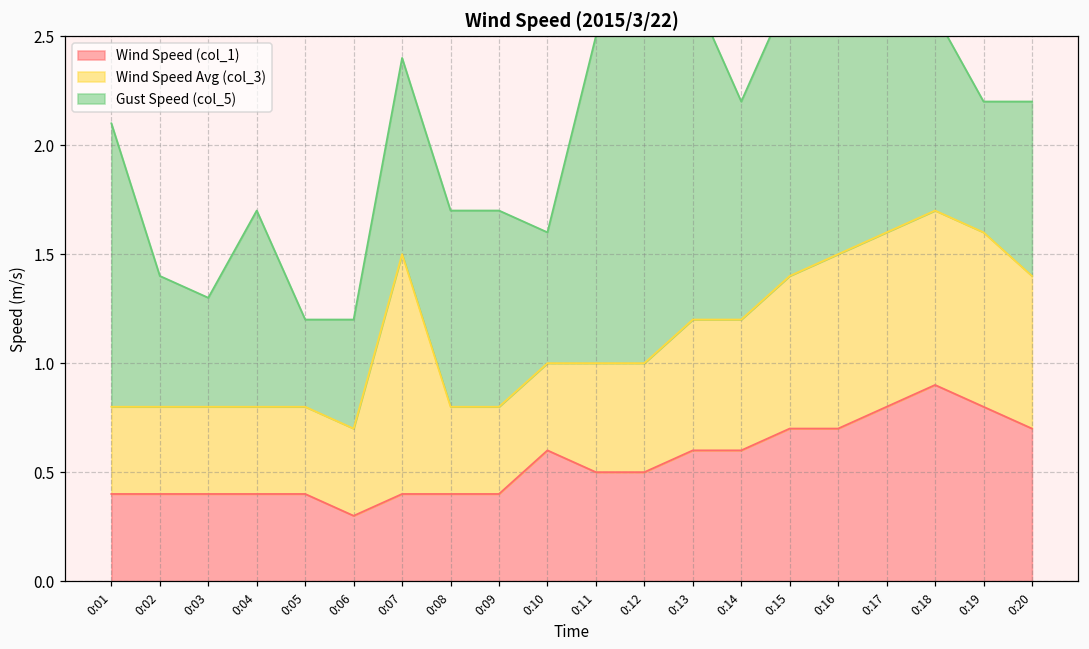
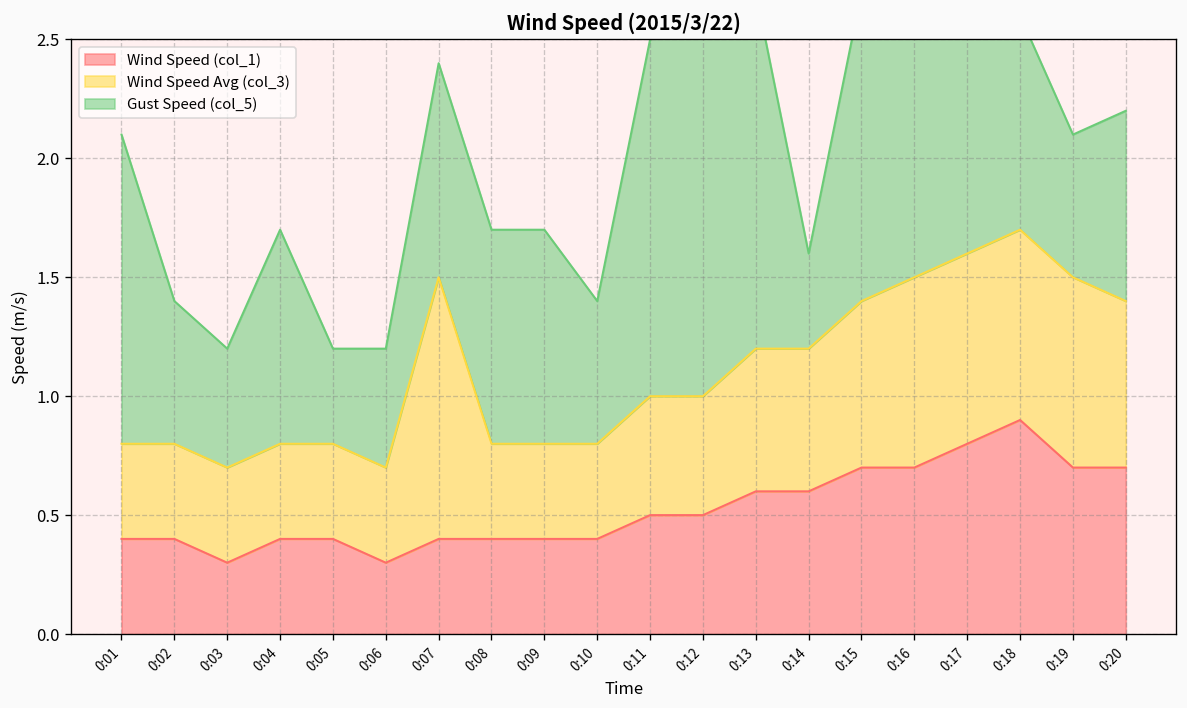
  {
    "Wind Speed (col_1)": {
      "0:01": 0.4,
      "0:02": 0.4,
-     "0:03": 0.4,
+     "0:03": 0.3,
      "0:04": 0.4,
      "0:05": 0.4,
      "0:06": 0.3,
      "0:07": 0.4,
      "0:08": 0.4,
      "0:09": 0.4,
-     "0:10": 0.6,
+     "0:10": 0.4,
      "0:11": 0.5,
      "0:12": 0.5,
      "0:13": 0.6,
      "0:14": 0.6,
      "0:15": 0.7,
      "0:16": 0.7,
      "0:17": 0.8,
      "0:18": 0.9,
-     "0:19": 0.8,
+     "0:19": 0.7,
      "0:20": 0.7
    },
    "Wind Speed Avg (col_3)": {
      "0:01": 0.4,
      "0:02": 0.4,
      "0:03": 0.4,
      "0:04": 0.4,
      "0:05": 0.4,
      "0:06": 0.4,
      "0:07": 1.1,
      "0:08": 0.4,
      "0:09": 0.4,
      "0:10": 0.4,
      "0:11": 0.5,
      "0:12": 0.5,
      "0:13": 0.6,
      "0:14": 0.6,
      "0:15": 0.7,
      "0:16": 0.8,
      "0:17": 0.8,
      "0:18": 0.8,
      "0:19": 0.8,
      "0:20": 0.7
    },
    "Gust Speed (col_5)": {
      "0:01": 1.3,
      "0:02": 0.6,
      "0:03": 0.5,
      "0:04": 0.9,
      "0:05": 0.4,
      "0:06": 0.5,
      "0:07": 0.9,
      "0:08": 0.9,
      "0:09": 0.9,
      "0:10": 0.6,
      "0:11": 1.5,
-     "0:14": 1.0,
+     "0:14": 0.4,
      "0:19": 0.6,
      "0:20": 0.8
    }
  }
